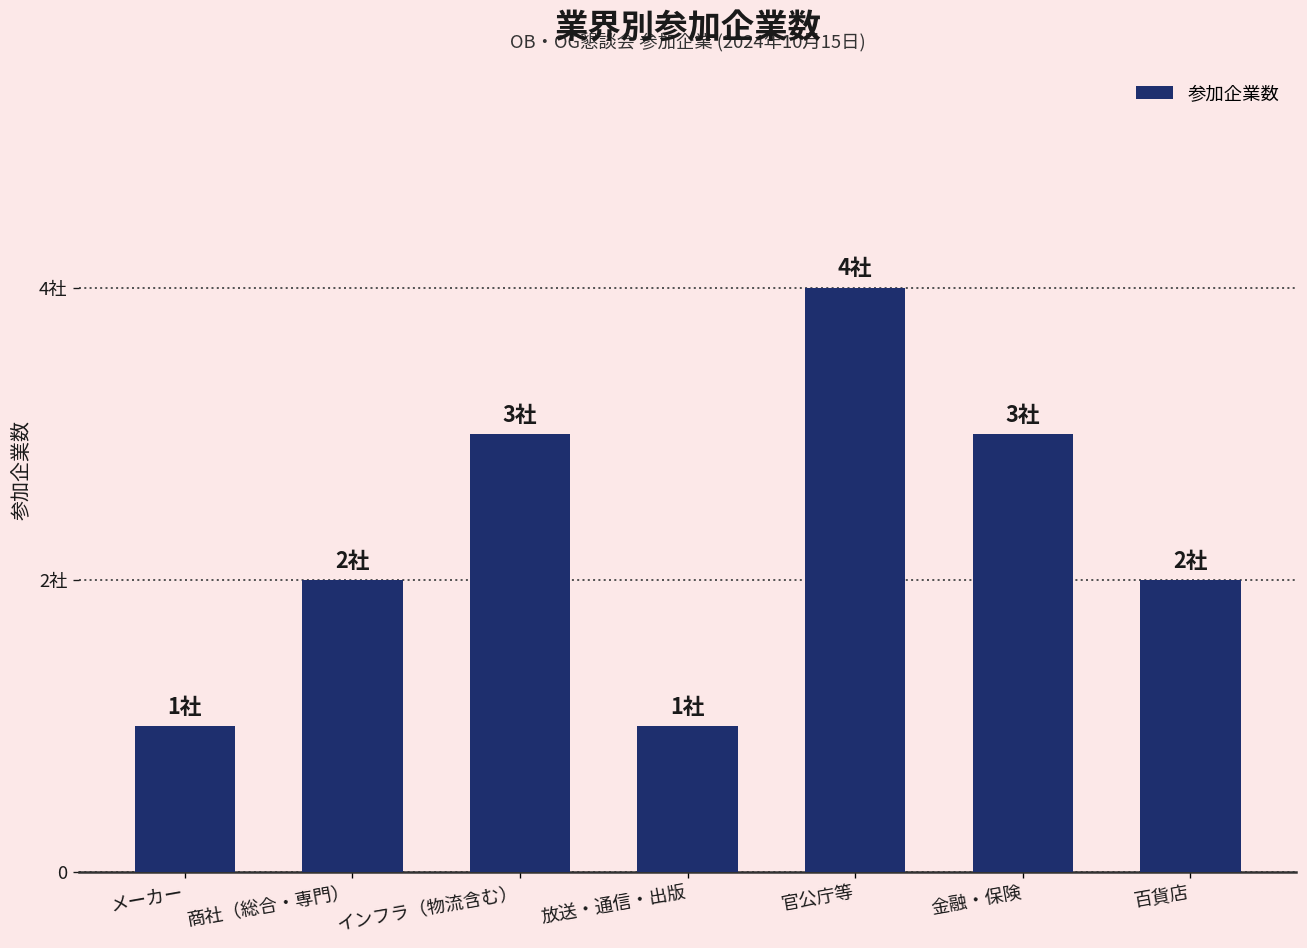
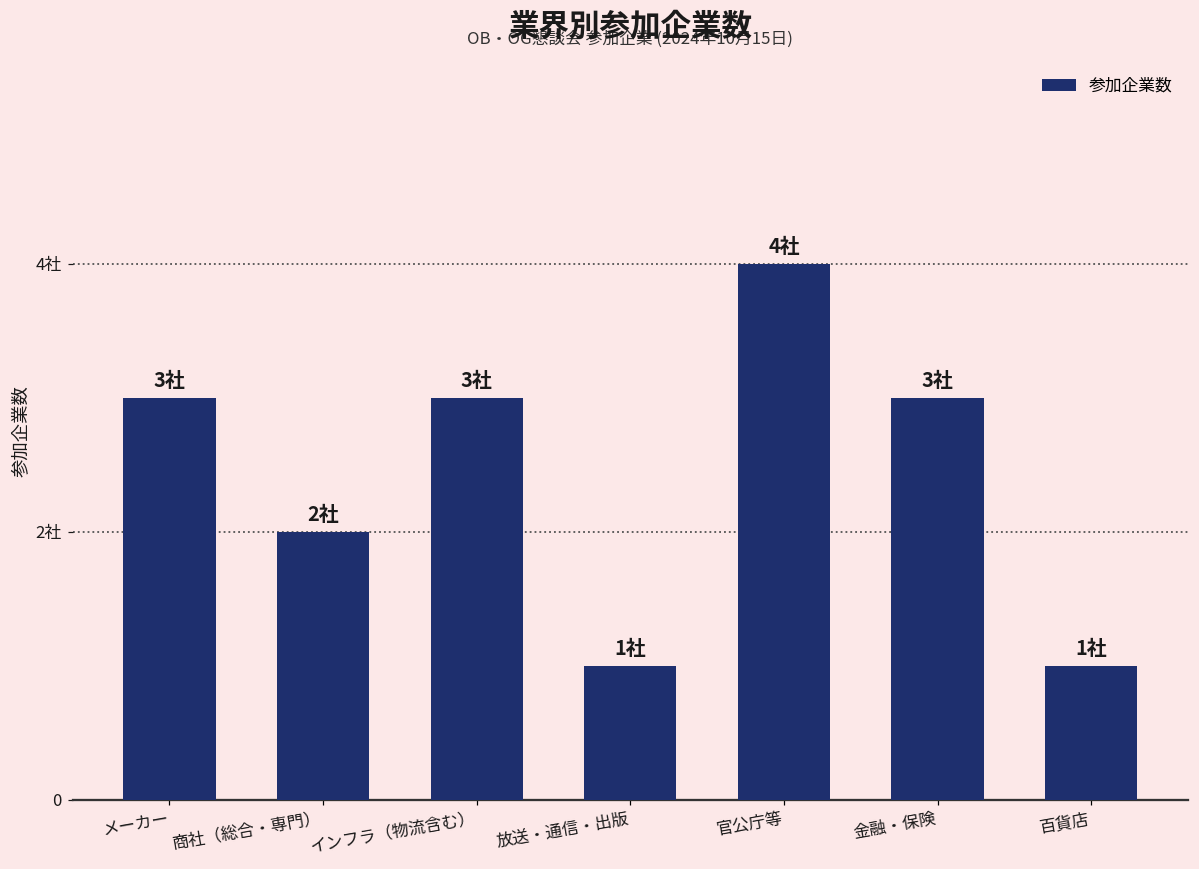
  {
-   "メーカー": "1社",
+   "メーカー": "3社",
    "商社（総合・専門）": "2社",
    "インフラ（物流含む）": "3社",
    "放送・通信・出版": "1社",
    "官公庁等": "4社",
    "金融・保険": "3社",
-   "百貨店": "2社"
+   "百貨店": "1社"
  }
